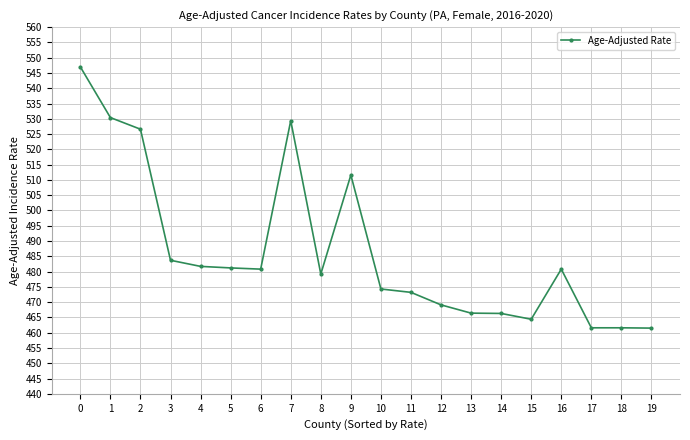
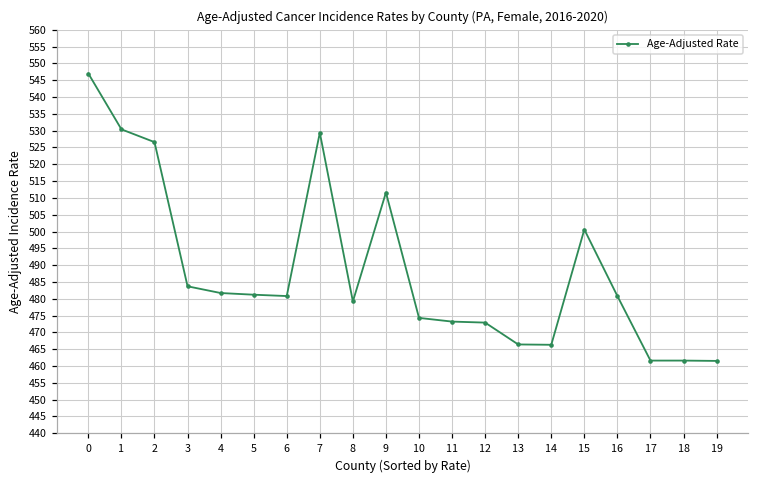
  {
    "0": 547,
    "1": 530,
    "2": 527,
    "3": 484,
    "4": 482,
    "5": 481,
    "6": 481,
    "7": 529,
    "8": 479,
    "9": 512,
    "10": 474,
    "11": 473,
-   "12": 469,
+   "12": 473,
    "13": 466,
    "14": 466,
-   "15": 464,
+   "15": 501,
    "16": 481,
    "17": 462,
    "18": 462,
    "19": 462
  }
